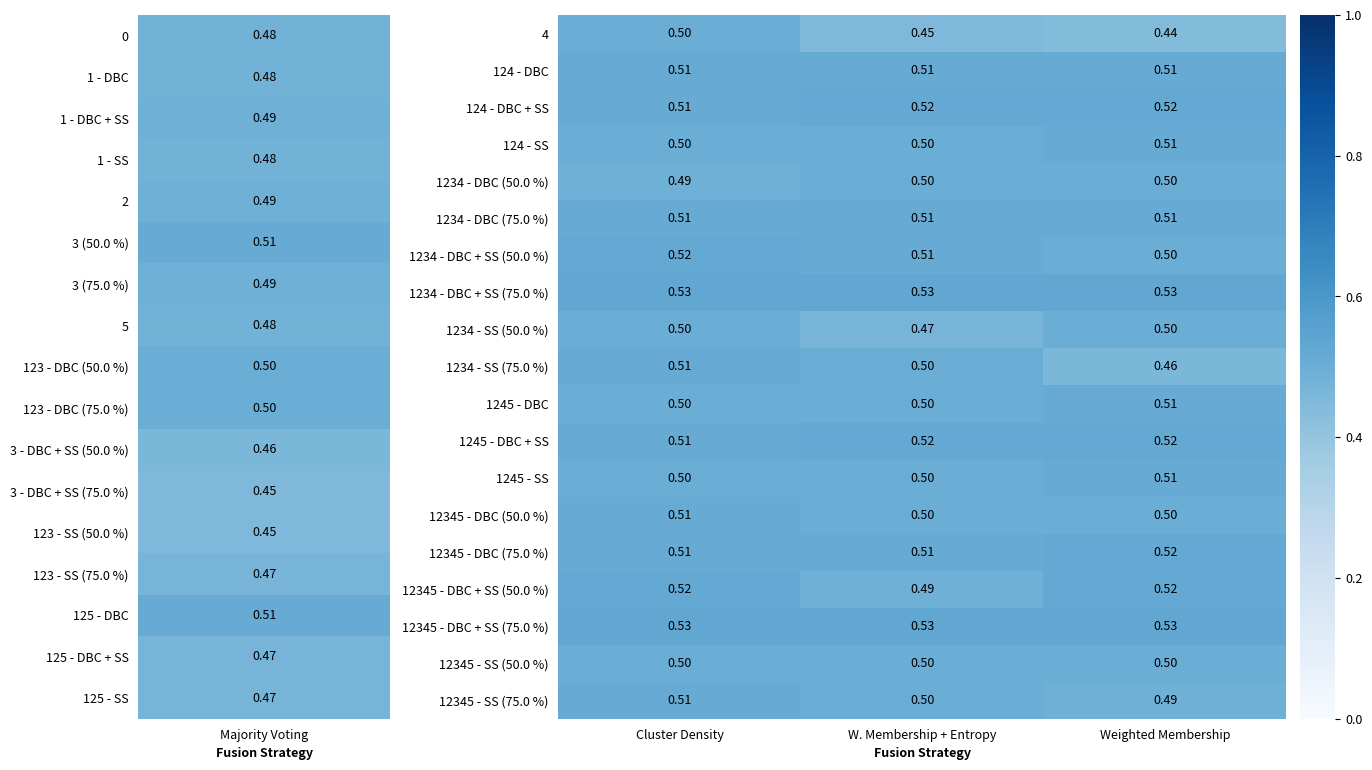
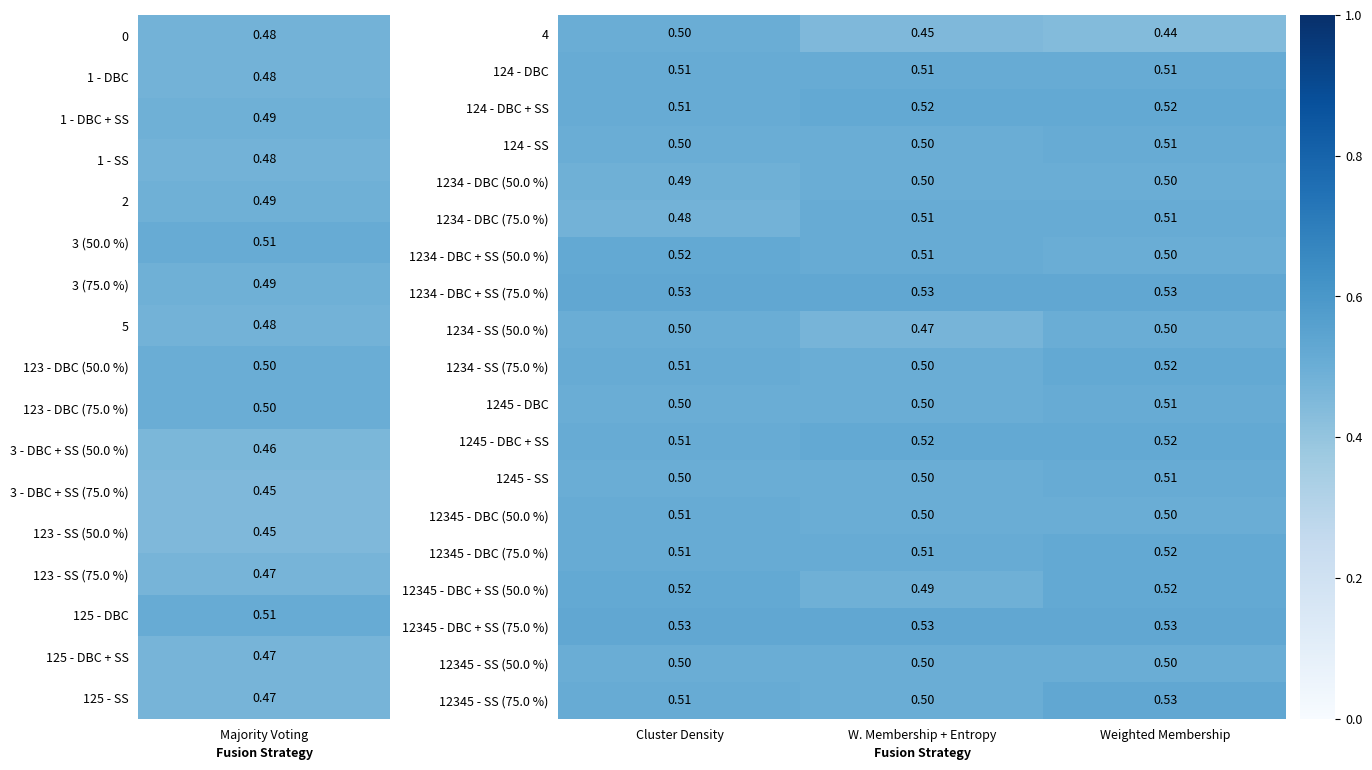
  {
    "4": {
      "Cluster Density": 0.50,
      "W. Membership + Entropy": 0.45,
      "Weighted Membership": 0.44
    },
    "124 - DBC": {
      "Cluster Density": 0.51,
      "W. Membership + Entropy": 0.51,
      "Weighted Membership": 0.51
    },
    "124 - DBC + SS": {
      "Cluster Density": 0.51,
      "W. Membership + Entropy": 0.52,
      "Weighted Membership": 0.52
    },
    "124 - SS": {
      "Cluster Density": 0.50,
      "W. Membership + Entropy": 0.50,
      "Weighted Membership": 0.51
    },
    "1234 - DBC (50.0 %)": {
      "Cluster Density": 0.49,
      "W. Membership + Entropy": 0.50,
      "Weighted Membership": 0.50
    },
    "1234 - DBC (75.0 %)": {
-     "Cluster Density": 0.51,
+     "Cluster Density": 0.48,
      "W. Membership + Entropy": 0.51,
      "Weighted Membership": 0.51
    },
    "1234 - DBC + SS (50.0 %)": {
      "Cluster Density": 0.52,
      "W. Membership + Entropy": 0.51,
      "Weighted Membership": 0.50
    },
    "1234 - DBC + SS (75.0 %)": {
      "Cluster Density": 0.53,
      "W. Membership + Entropy": 0.53,
      "Weighted Membership": 0.53
    },
    "1234 - SS (50.0 %)": {
      "Cluster Density": 0.50,
      "W. Membership + Entropy": 0.47,
      "Weighted Membership": 0.50
    },
    "1234 - SS (75.0 %)": {
      "Cluster Density": 0.51,
      "W. Membership + Entropy": 0.50,
-     "Weighted Membership": 0.46
+     "Weighted Membership": 0.52
    },
    "1245 - DBC": {
      "Cluster Density": 0.50,
      "W. Membership + Entropy": 0.50,
      "Weighted Membership": 0.51
    },
    "1245 - DBC + SS": {
      "Cluster Density": 0.51,
      "W. Membership + Entropy": 0.52,
      "Weighted Membership": 0.52
    },
    "1245 - SS": {
      "Cluster Density": 0.50,
      "W. Membership + Entropy": 0.50,
      "Weighted Membership": 0.51
    },
    "12345 - DBC (50.0 %)": {
      "Cluster Density": 0.51,
      "W. Membership + Entropy": 0.50,
      "Weighted Membership": 0.50
    },
    "12345 - DBC (75.0 %)": {
      "Cluster Density": 0.51,
      "W. Membership + Entropy": 0.51,
      "Weighted Membership": 0.52
    },
    "12345 - DBC + SS (50.0 %)": {
      "Cluster Density": 0.52,
      "W. Membership + Entropy": 0.49,
      "Weighted Membership": 0.52
    },
    "12345 - DBC + SS (75.0 %)": {
      "Cluster Density": 0.53,
      "W. Membership + Entropy": 0.53,
      "Weighted Membership": 0.53
    },
    "12345 - SS (50.0 %)": {
      "Cluster Density": 0.50,
      "W. Membership + Entropy": 0.50,
      "Weighted Membership": 0.50
    },
    "12345 - SS (75.0 %)": {
      "Cluster Density": 0.51,
      "W. Membership + Entropy": 0.50,
-     "Weighted Membership": 0.49
+     "Weighted Membership": 0.53
    }
  }
